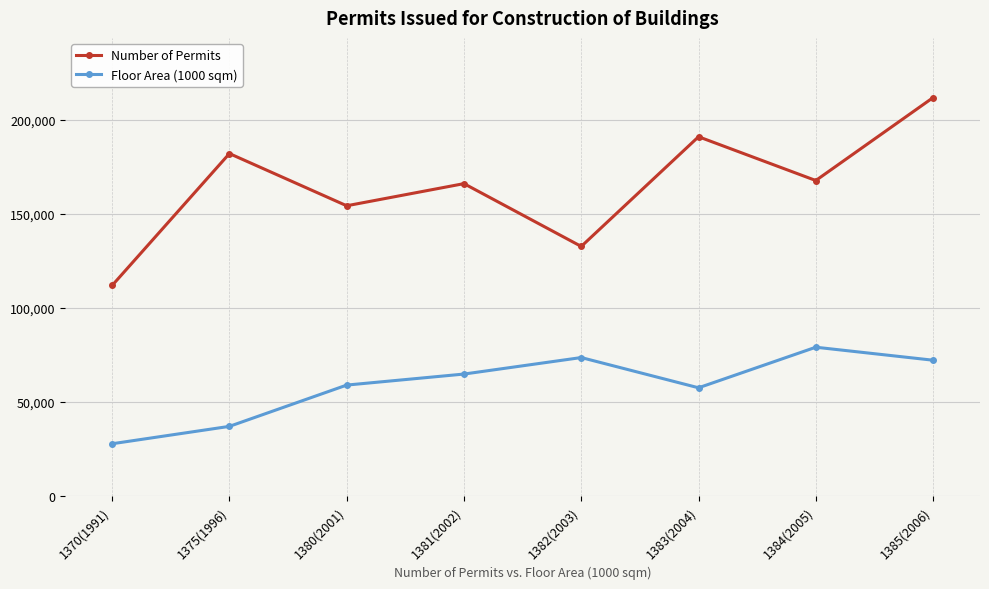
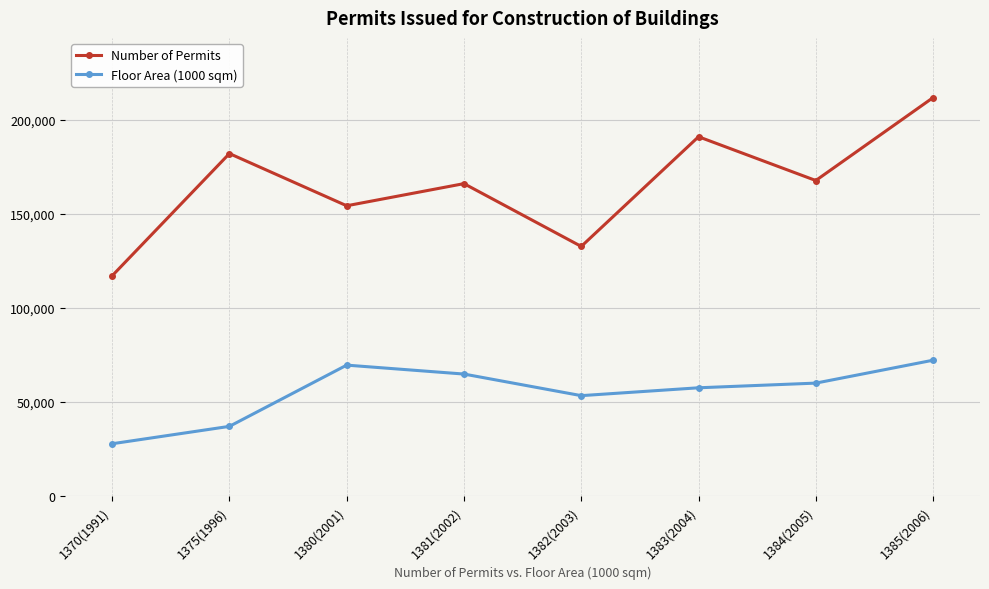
  {
    "Number of Permits": {
-     "1370(1991)": "112,000",
+     "1370(1991)": "117,000",
      "1375(1996)": "182,000",
      "1380(2001)": "154,000",
      "1381(2002)": "166,000",
      "1382(2003)": "133,000",
      "1383(2004)": "191,000",
      "1384(2005)": "168,000",
      "1385(2006)": "212,000"
    },
    "Floor Area (1000 sqm)": {
      "1370(1991)": "28,000",
      "1375(1996)": "37,000",
-     "1380(2001)": "59,000",
+     "1380(2001)": "69,000",
      "1381(2002)": "65,000",
-     "1382(2003)": "73,000",
+     "1382(2003)": "53,000",
      "1383(2004)": "57,000",
-     "1384(2005)": "79,000",
+     "1384(2005)": "60,000",
      "1385(2006)": "72,000"
    }
  }
